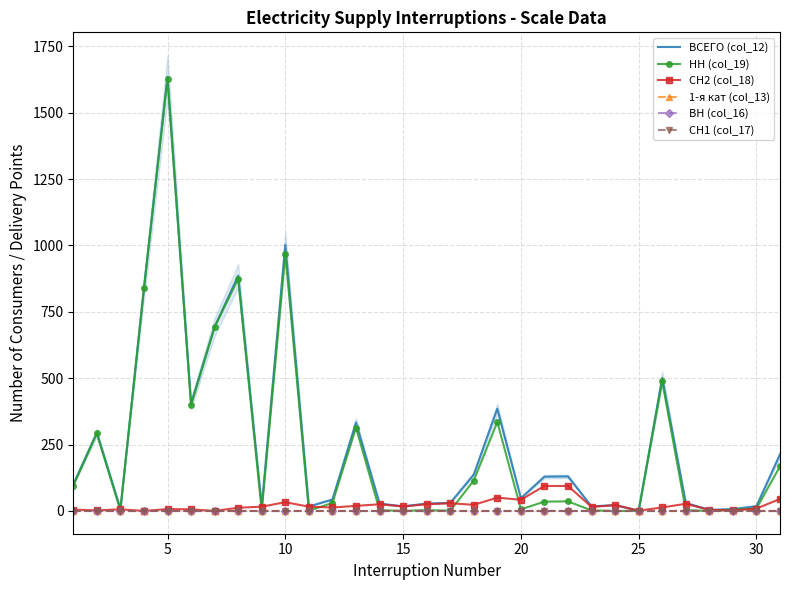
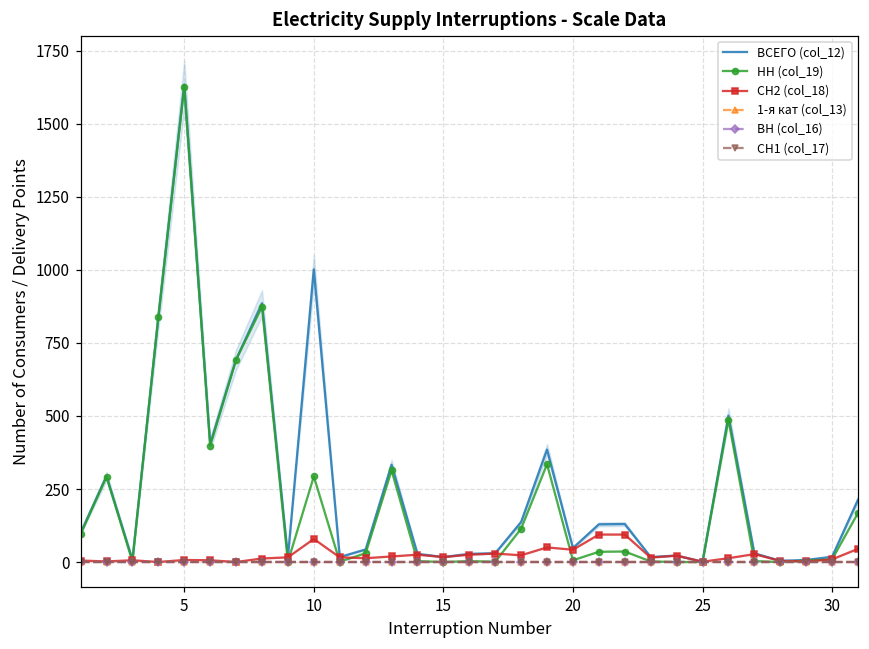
  {
    "НН (col_19)": {
-     "10": 970
+     "10": 290
    },
    "СН2 (col_18)": {
-     "10": 30
+     "10": 80
    },
    "СН1 (col_17)": {
      "10": 0
    }
  }
